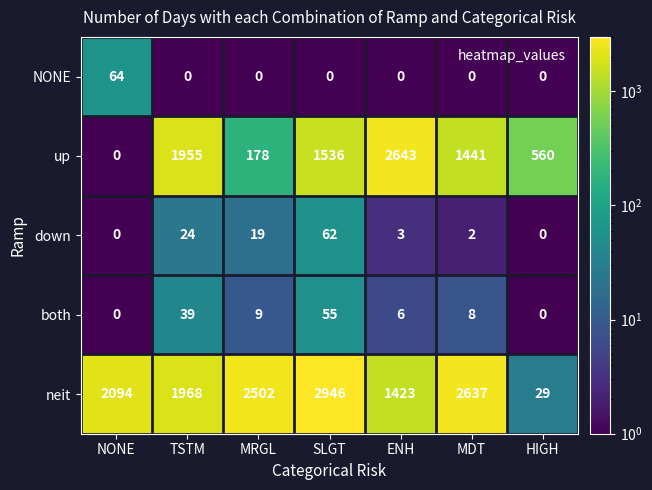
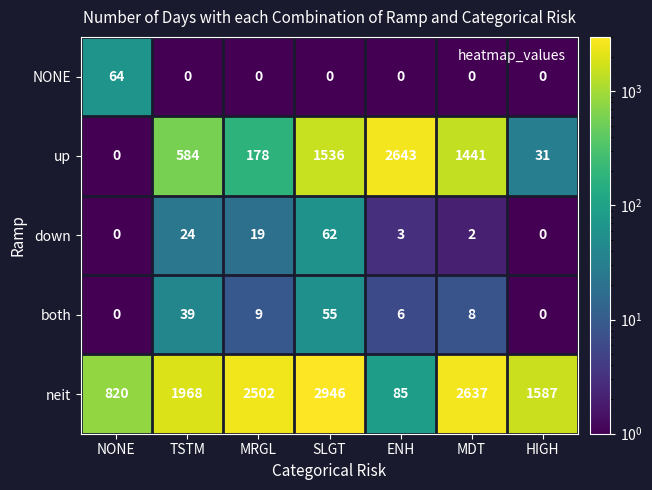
  {
    "NONE": {
      "NONE": 64,
      "TSTM": 0,
      "MRGL": 0,
      "SLGT": 0,
      "ENH": 0,
      "MDT": 0,
      "HIGH": 0
    },
    "up": {
      "NONE": 0,
-     "TSTM": 1955,
+     "TSTM": 584,
      "MRGL": 178,
      "SLGT": 1536,
      "ENH": 2643,
      "MDT": 1441,
-     "HIGH": 560
+     "HIGH": 31
    },
    "down": {
      "NONE": 0,
      "TSTM": 24,
      "MRGL": 19,
      "SLGT": 62,
      "ENH": 3,
      "MDT": 2,
      "HIGH": 0
    },
    "both": {
      "NONE": 0,
      "TSTM": 39,
      "MRGL": 9,
      "SLGT": 55,
      "ENH": 6,
      "MDT": 8,
      "HIGH": 0
    },
    "neit": {
-     "NONE": 2094,
+     "NONE": 820,
      "TSTM": 1968,
      "MRGL": 2502,
      "SLGT": 2946,
-     "ENH": 1423,
+     "ENH": 85,
      "MDT": 2637,
-     "HIGH": 29
+     "HIGH": 1587
    }
  }
